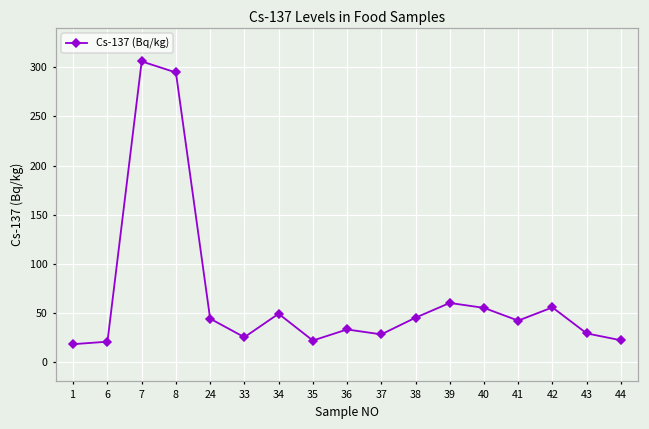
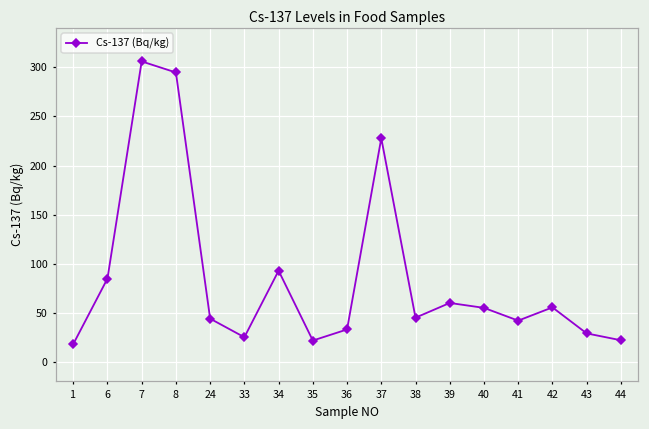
  {
    "1": 20,
-   "6": 20,
+   "6": 80,
    "7": 310,
    "8": 290,
    "24": 40,
    "33": 30,
-   "34": 50,
+   "34": 90,
    "35": 20,
    "36": 30,
-   "37": 30,
+   "37": 230,
    "38": 50,
    "39": 60,
    "40": 60,
    "41": 40,
    "42": 60,
    "43": 30,
    "44": 20
  }
